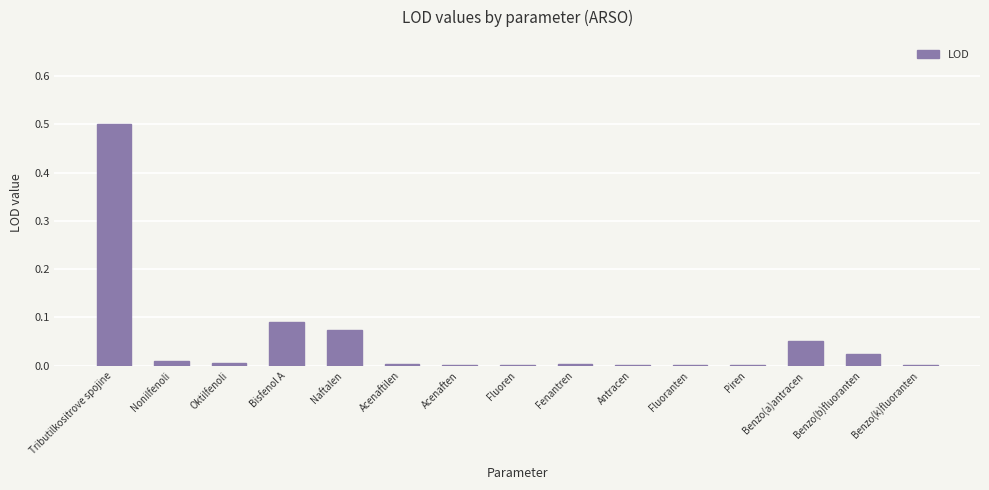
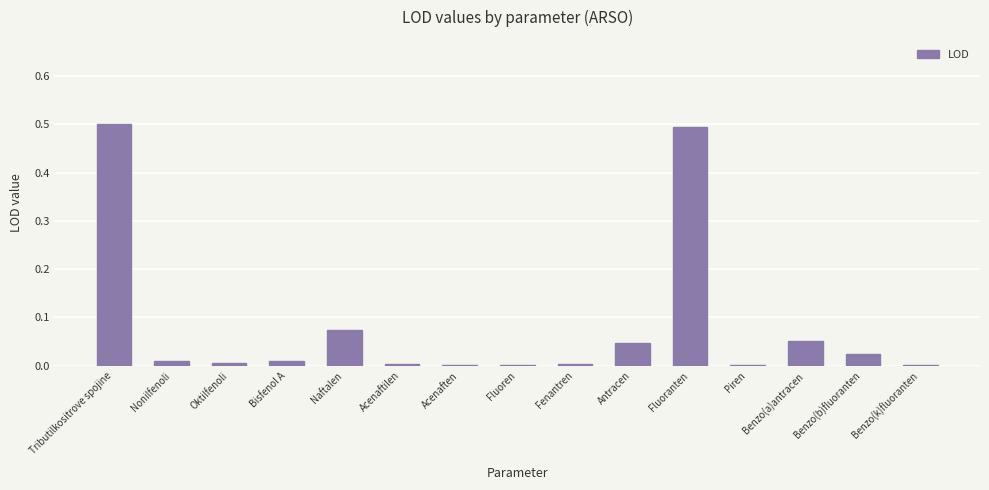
  {
    "Tributilkositrove spojine": 0.50,
    "Nonilfenoli": 0.01,
-   "Bisfenol A": 0.09,
+   "Bisfenol A": 0.01,
    "Naftalen": 0.07,
-   "Antracen": 0.00,
-   "Fluoranten": 0.00,
+   "Antracen": 0.05,
+   "Fluoranten": 0.49,
    "Benzo(a)antracen": 0.05,
    "Benzo(b)fluoranten": 0.02
  }
